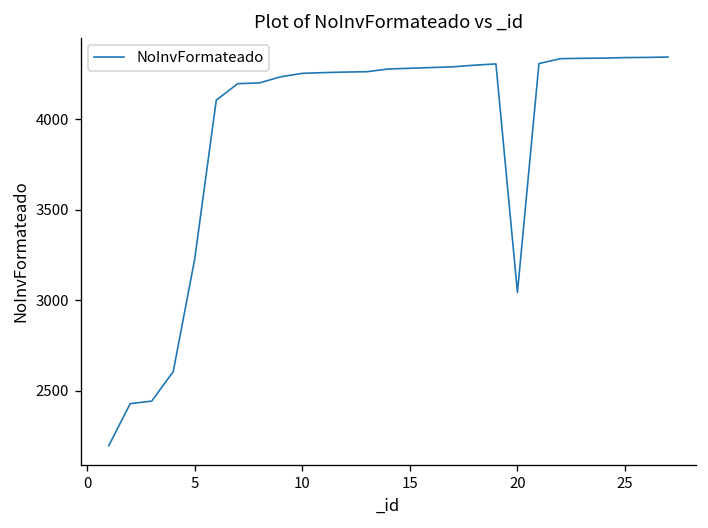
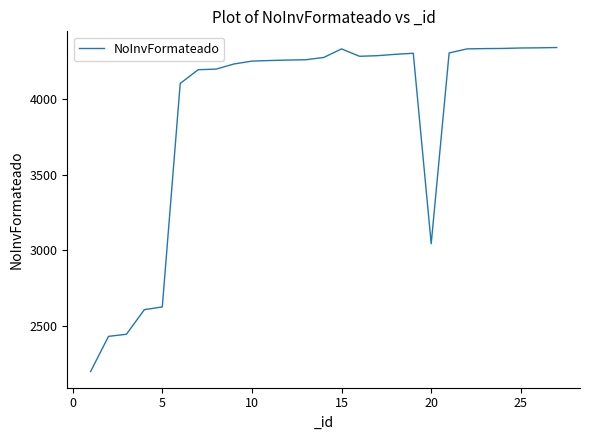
  {
-   "5": 3230,
+   "5": 2630,
    "10": 4250,
-   "15": 4280,
+   "15": 4340,
    "20": 3040,
    "25": 4340
  }
